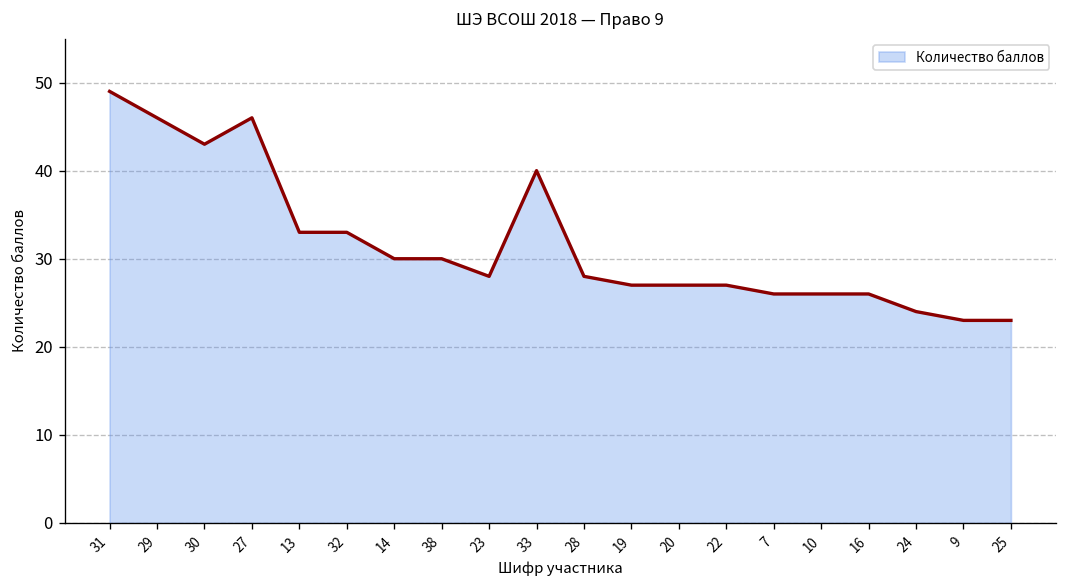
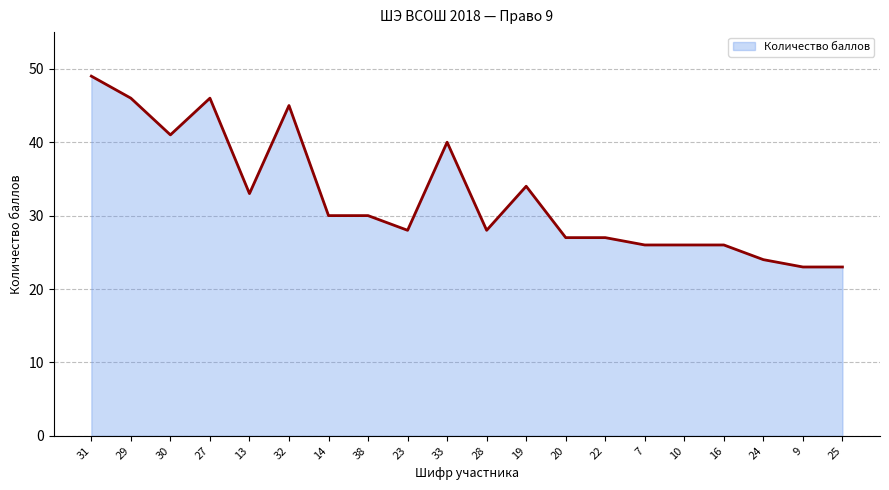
  {
    "31": 49,
    "29": 46,
-   "30": 43,
+   "30": 41,
    "27": 46,
    "13": 33,
-   "32": 33,
+   "32": 45,
    "14": 30,
    "38": 30,
    "23": 28,
    "33": 40,
    "28": 28,
-   "19": 27,
+   "19": 34,
    "20": 27,
    "22": 27,
    "7": 26,
    "10": 26,
    "16": 26,
    "24": 24,
    "9": 23,
    "25": 23
  }
